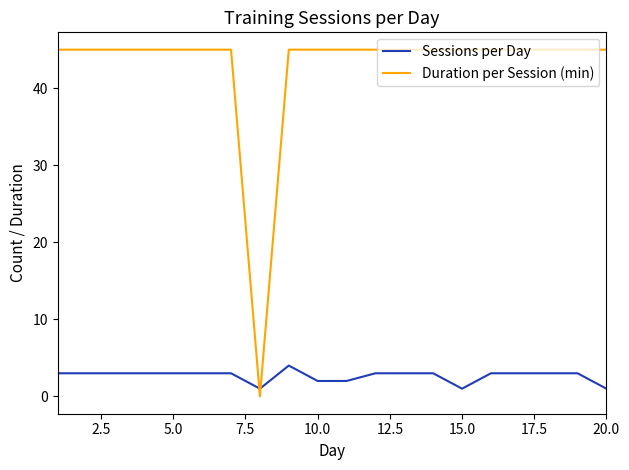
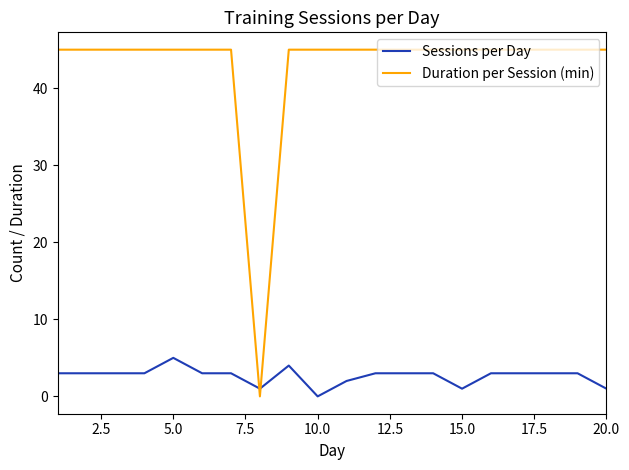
  {
    "Sessions per Day": {
-     "5.0": 3,
-     "10.0": 2,
+     "5.0": 5,
+     "10.0": 0,
      "15.0": 1,
      "20.0": 1
    },
    "Duration per Session (min)": {
      "5.0": 45,
      "10.0": 45,
      "20.0": 45
    }
  }
